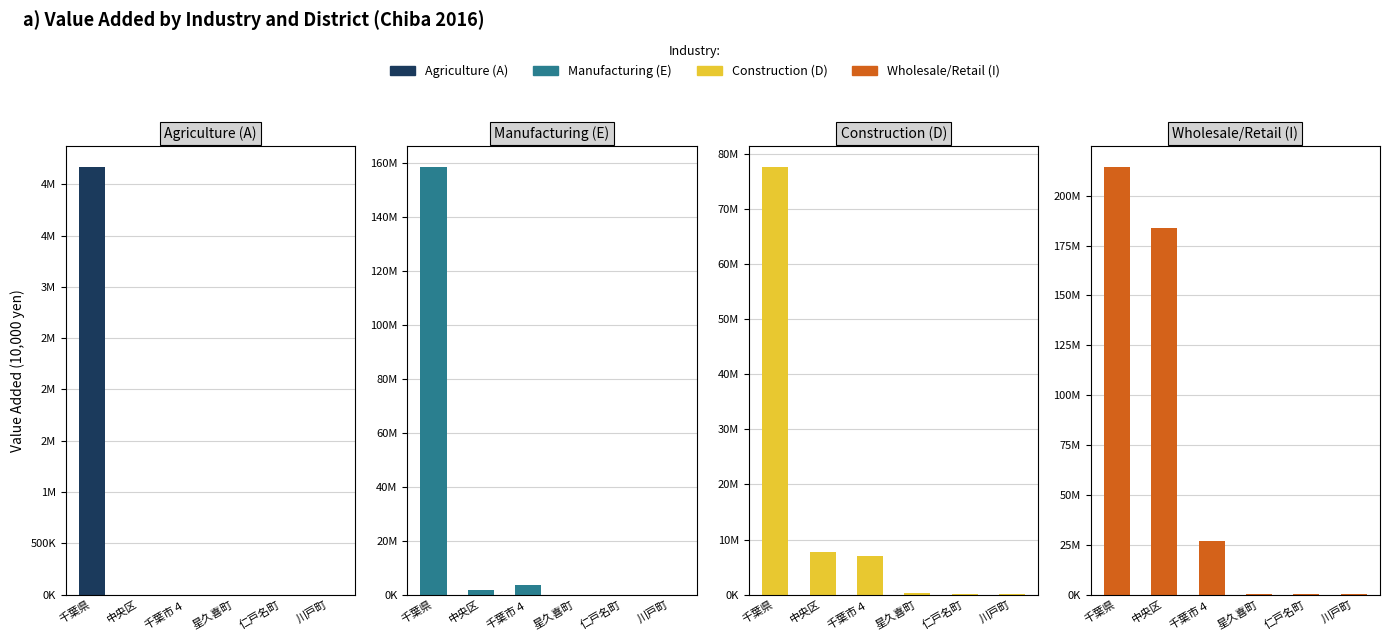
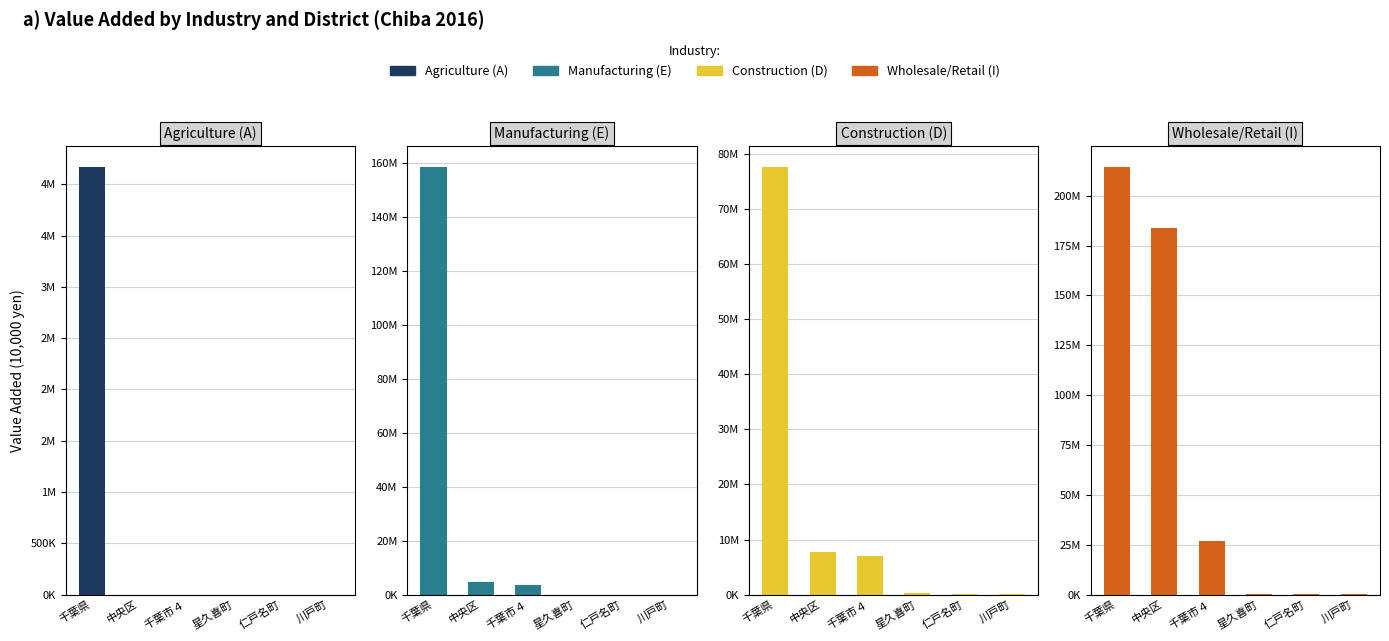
  {
    "Manufacturing (E)": {
      "千葉県": 158000000,
-     "中央区": 2000000,
+     "中央区": 5000000,
      "千葉市４": 3000000
    },
    "Construction (D)": {
      "千葉県": 78000000,
      "中央区": 8000000,
      "千葉市４": 7000000
    },
    "Wholesale/Retail (I)": {
      "千葉県": 214000000,
      "中央区": 184000000,
      "千葉市４": 27000000
    }
  }
